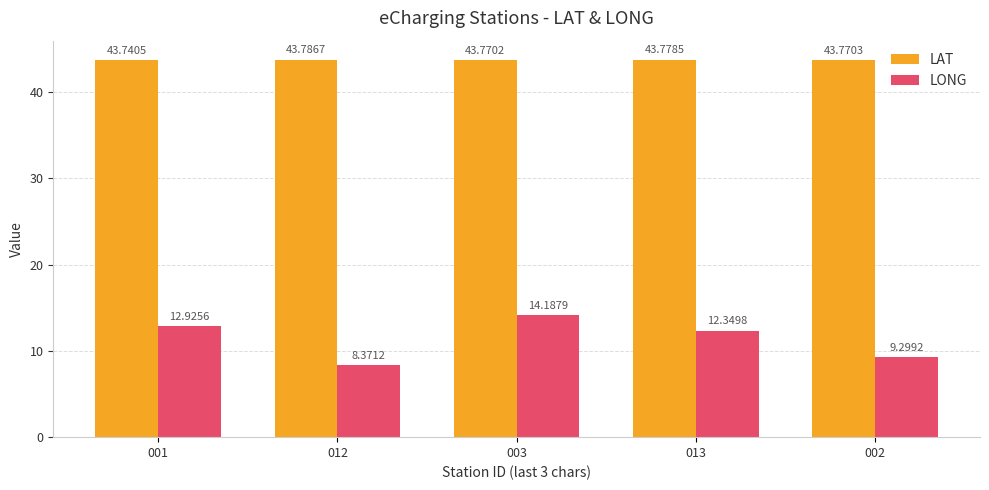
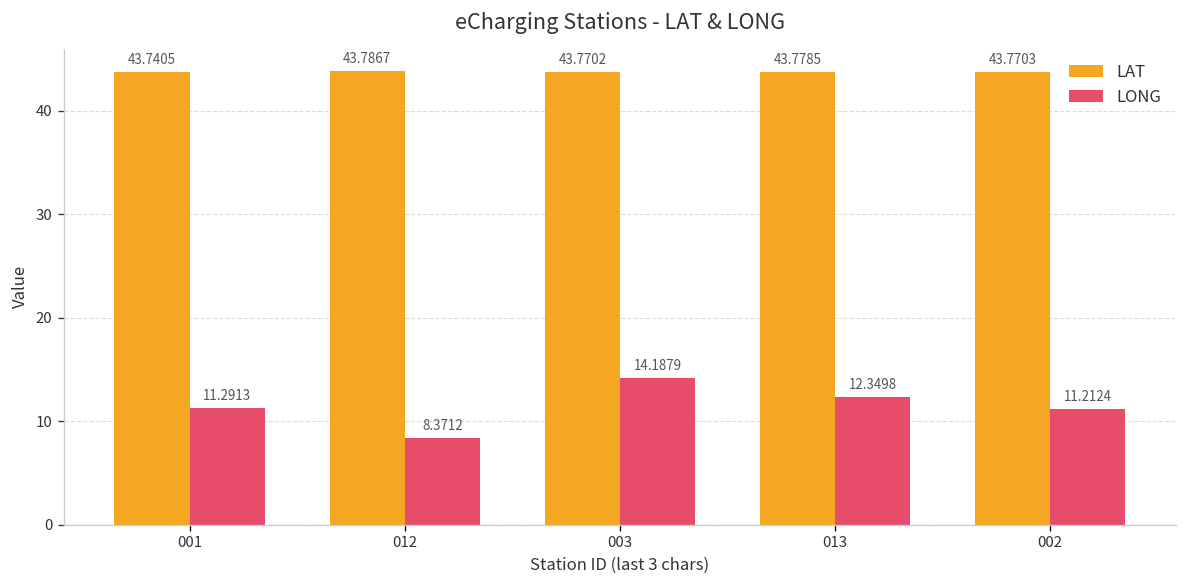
  {
    "LAT": {
      "001": 43.7405,
      "012": 43.7867,
      "003": 43.7702,
      "013": 43.7785,
      "002": 43.7703
    },
    "LONG": {
-     "001": 12.9256,
+     "001": 11.2913,
      "012": 8.3712,
      "003": 14.1879,
      "013": 12.3498,
-     "002": 9.2992
+     "002": 11.2124
    }
  }
